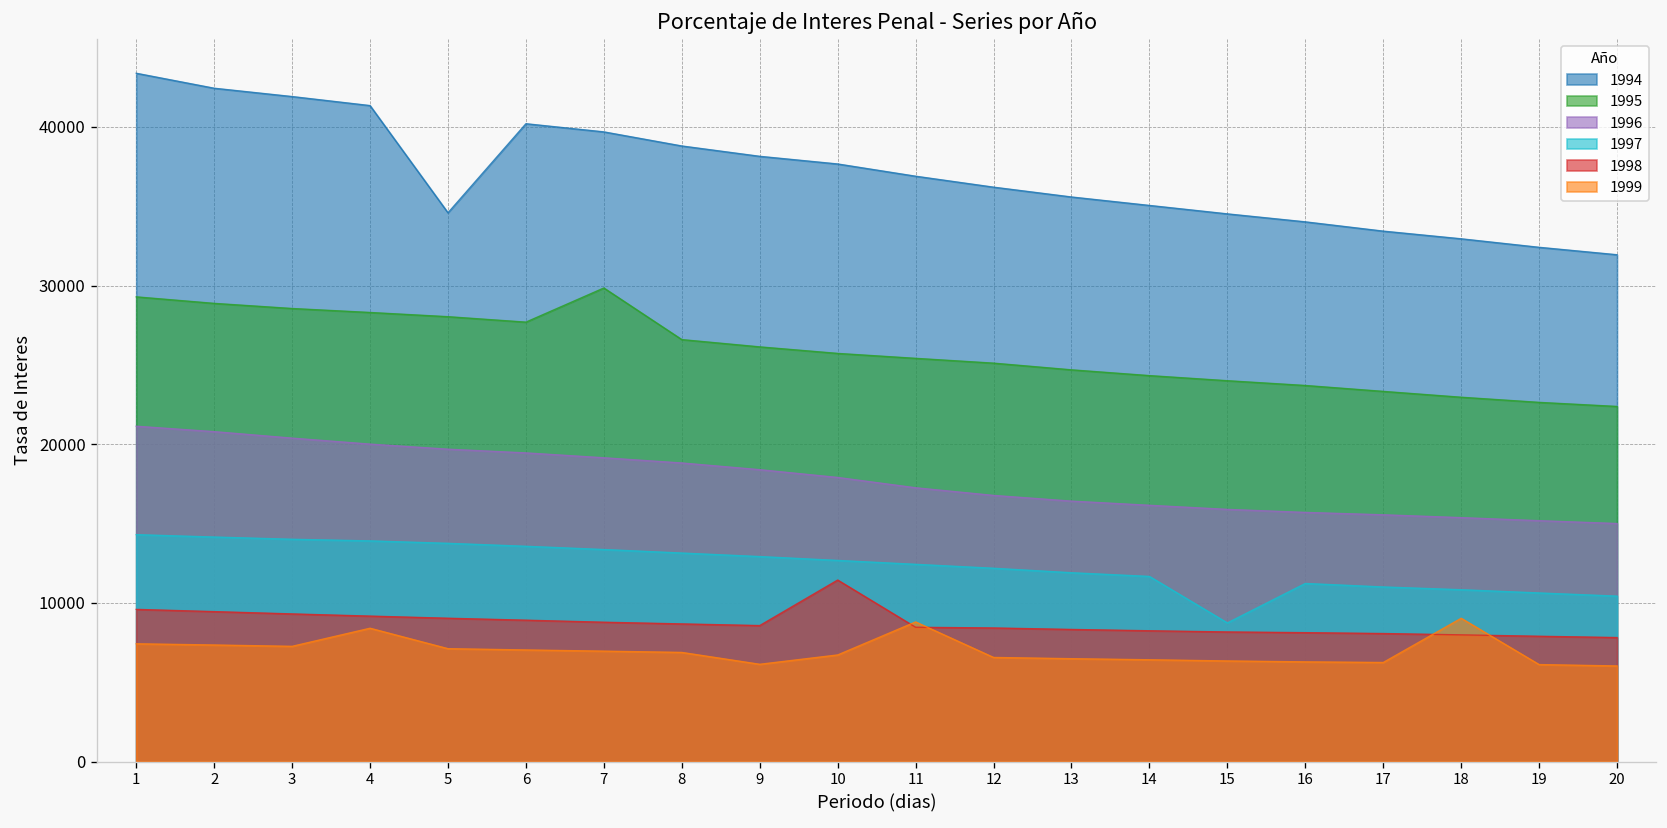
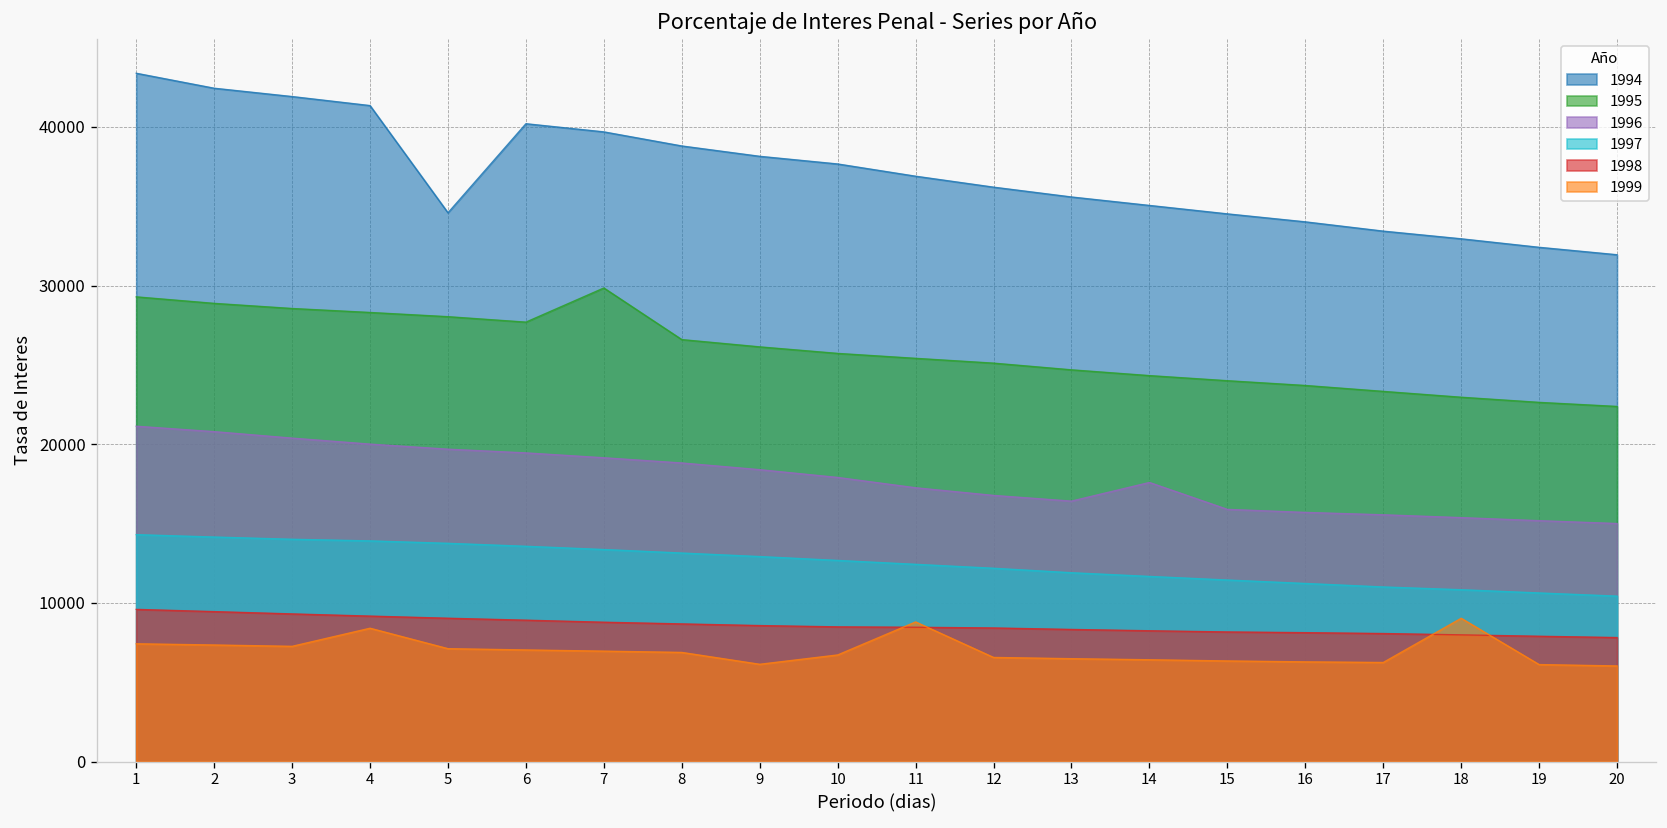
  {
    "1994": {
      "1": 43400,
      "2": 42400,
      "3": 41900,
      "4": 41300,
      "5": 34600,
      "6": 40200,
      "7": 39700,
      "8": 38800,
      "9": 38100,
      "10": 37700,
      "11": 36900,
      "12": 36200,
      "13": 35600,
      "14": 35000,
      "15": 34500,
      "16": 34000,
      "17": 33400,
      "18": 32900,
      "19": 32400,
      "20": 31900
    },
    "1995": {
      "1": 29300,
      "2": 28900,
      "3": 28600,
      "4": 28300,
      "5": 28000,
      "6": 27700,
      "7": 29800,
      "8": 26600,
      "9": 26100,
      "10": 25700,
      "11": 25400,
      "12": 25100,
      "13": 24700,
      "14": 24300,
      "15": 24000,
      "16": 23700,
      "17": 23300,
      "18": 23000,
      "19": 22600,
      "20": 22400
    },
    "1996": {
      "1": 21100,
      "2": 20800,
      "3": 20400,
      "4": 20000,
      "5": 19700,
      "6": 19500,
      "7": 19100,
      "8": 18800,
      "9": 18400,
      "10": 17900,
      "11": 17300,
      "12": 16800,
      "13": 16400,
-     "14": 16200,
+     "14": 17600,
      "15": 15900,
      "16": 15700,
      "17": 15600,
      "18": 15400,
      "19": 15200,
      "20": 15000
    },
    "1997": {
      "1": 14300,
      "2": 14200,
      "3": 14000,
      "4": 13900,
      "5": 13800,
      "6": 13600,
      "7": 13400,
      "8": 13100,
      "9": 12900,
      "10": 12700,
      "11": 12400,
      "12": 12200,
      "13": 11900,
      "14": 11700,
-     "15": 8700,
+     "15": 11400,
      "16": 11200,
      "17": 11000,
      "18": 10800,
      "19": 10600,
      "20": 10400
    },
    "1998": {
      "1": 9600,
      "2": 9500,
      "3": 9300,
      "4": 9200,
      "5": 9000,
      "6": 8900,
      "7": 8800,
      "8": 8700,
      "9": 8600,
-     "10": 11400,
+     "10": 8500,
      "11": 8500,
      "12": 8400,
      "13": 8300,
      "14": 8300,
      "15": 8200,
      "16": 8100,
      "17": 8100,
      "18": 8000,
      "19": 7900,
      "20": 7800
    },
    "1999": {
      "1": 7400,
      "2": 7400,
      "3": 7300,
      "4": 8400,
      "5": 7100,
      "6": 7000,
      "7": 7000,
      "8": 6900,
      "9": 6100,
      "10": 6700,
      "11": 8800,
      "12": 6600,
      "13": 6500,
      "14": 6400,
      "15": 6300,
      "16": 6300,
      "17": 6300,
      "18": 9000,
      "19": 6100,
      "20": 6000
    }
  }
